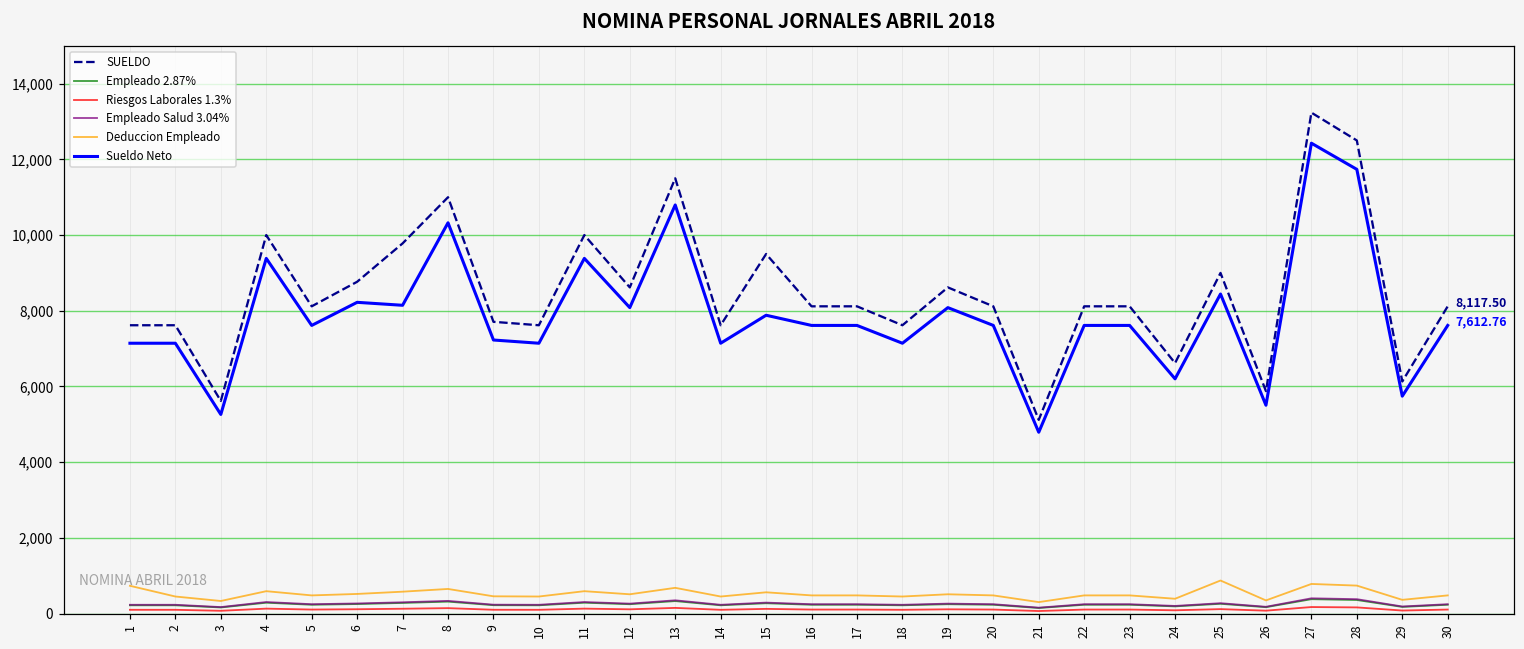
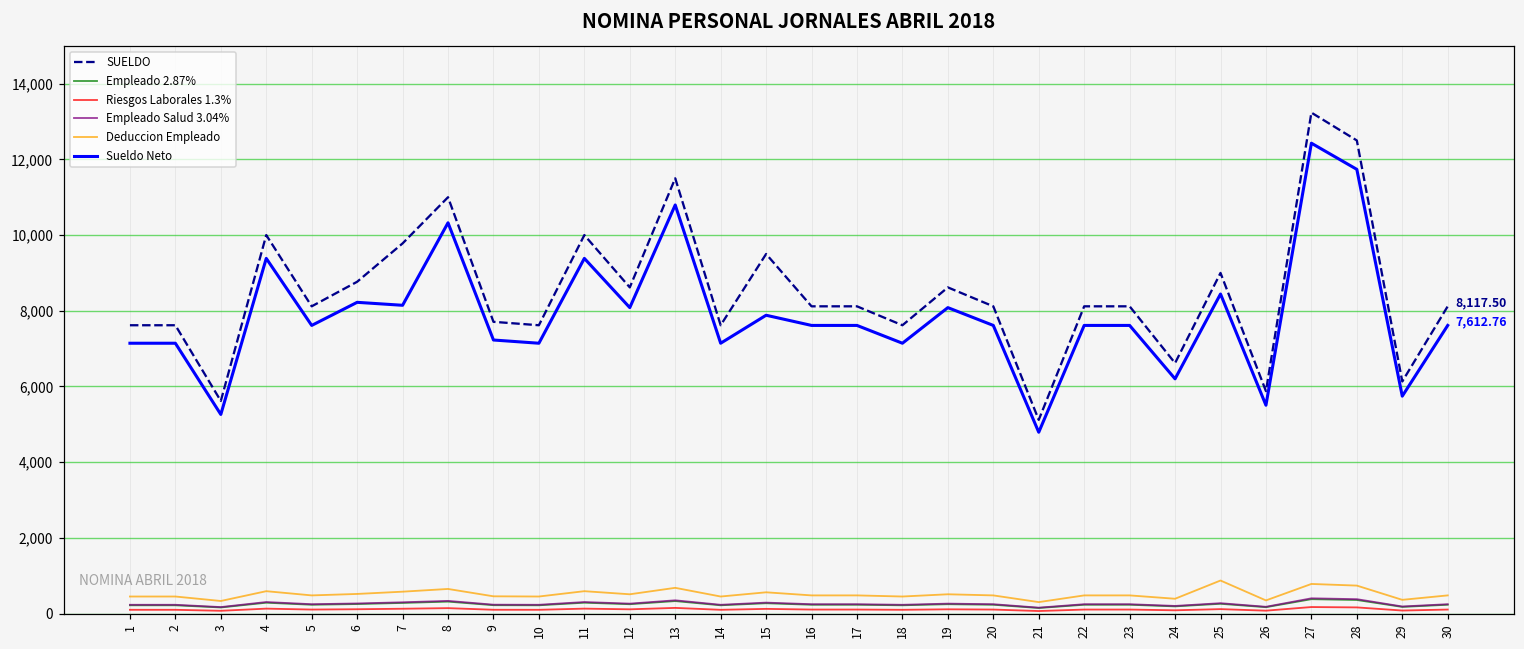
  {
    "SUELDO": {
      "30": "8,117.50"
    },
    "Riesgos Laborales 1.3%": {
      "1": "100",
      "2": "100",
      "3": "100",
      "4": "100",
      "5": "100",
      "6": "100",
      "7": "100",
      "8": "100",
      "9": "100",
      "10": "100",
      "11": "100",
      "12": "100",
      "13": "100",
      "14": "100",
      "15": "100",
      "16": "100",
      "17": "100",
      "18": "100",
      "19": "100",
      "20": "100",
      "21": "100",
      "22": "100",
      "23": "100",
      "24": "100",
      "25": "100",
      "26": "100",
      "27": "200",
      "28": "200",
      "29": "100",
      "30": "100"
    },
    "Deduccion Empleado": {
-     "1": "700",
+     "1": "500",
      "3": "300",
      "4": "600",
      "5": "500",
      "6": "500",
      "7": "600",
      "8": "700",
      "9": "500",
      "10": "500",
      "11": "600",
      "12": "500",
      "13": "700",
      "14": "500",
      "15": "600",
      "16": "500",
      "17": "500",
      "18": "500",
      "19": "500",
      "20": "500",
      "21": "300",
      "22": "500",
      "23": "500",
      "24": "400",
      "25": "900",
      "26": "300",
      "27": "800",
      "28": "700",
      "29": "400",
      "30": "500"
    },
    "Sueldo Neto": {
      "30": "7,612.76"
    }
  }
